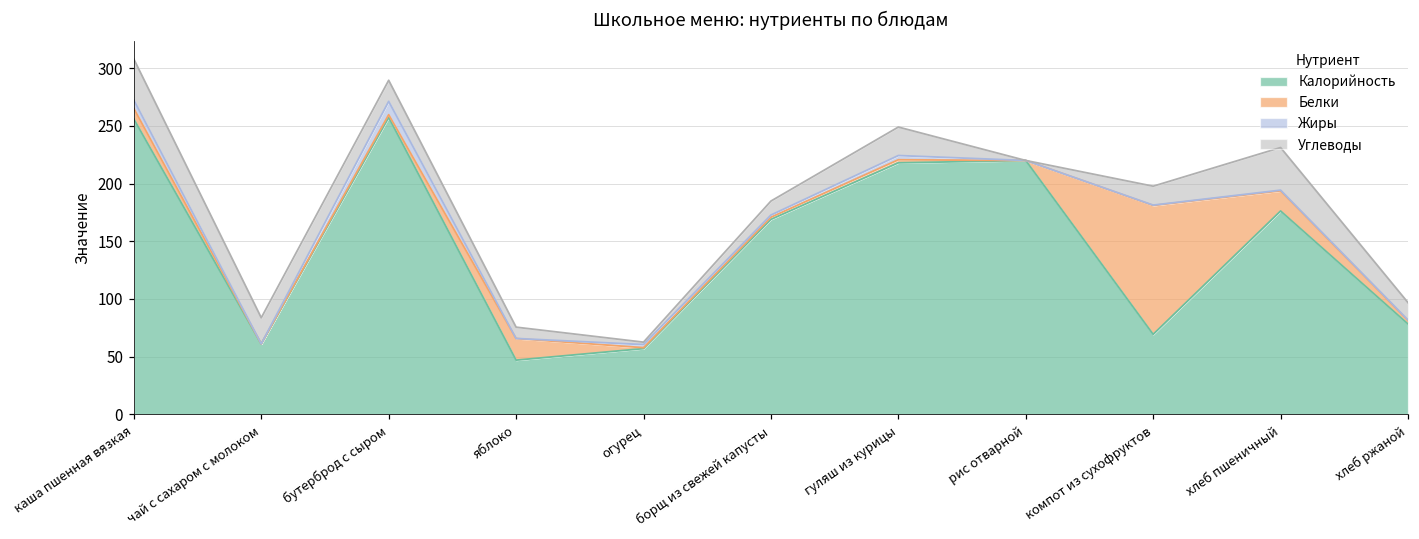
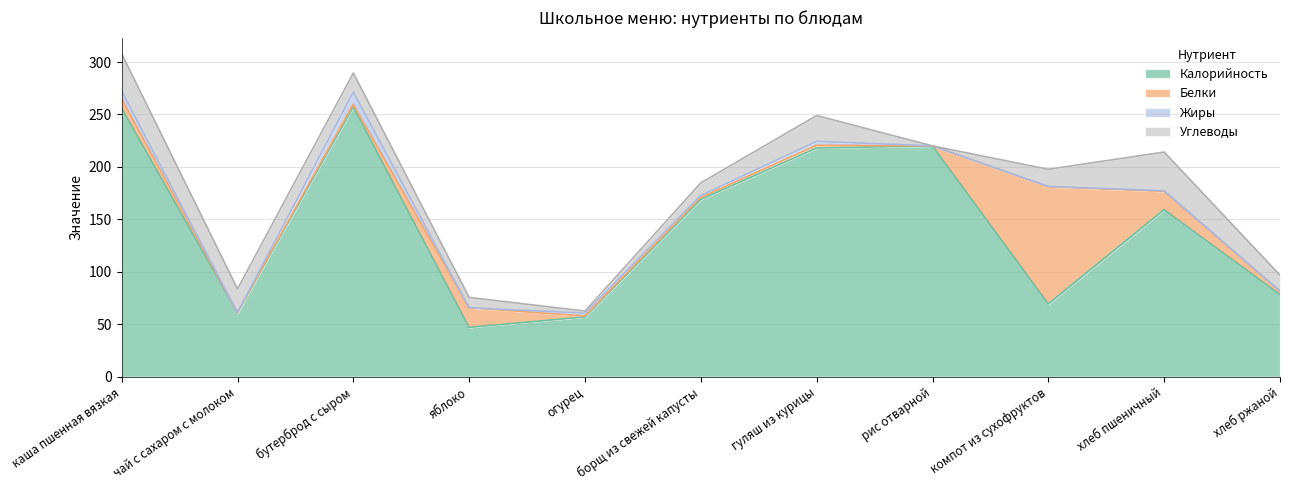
  {
    "Калорийность": {
      "каша пшенная вязкая": 256,
      "яблоко": 47,
      "гуляш из курицы": 218,
      "компот из сухофруктов": 69,
-     "хлеб пшеничный": 176,
+     "хлеб пшеничный": 159,
      "хлеб ржаной": 78
    },
    "Белки": {
      "каша пшенная вязкая": 9,
      "гуляш из курицы": 3
    }
  }
